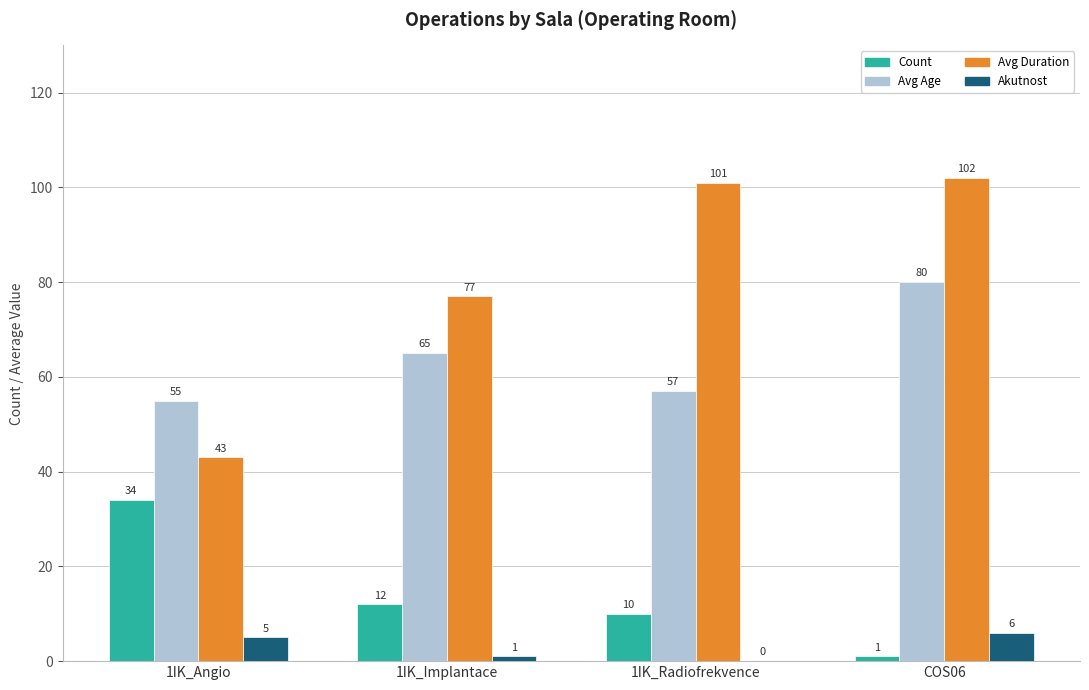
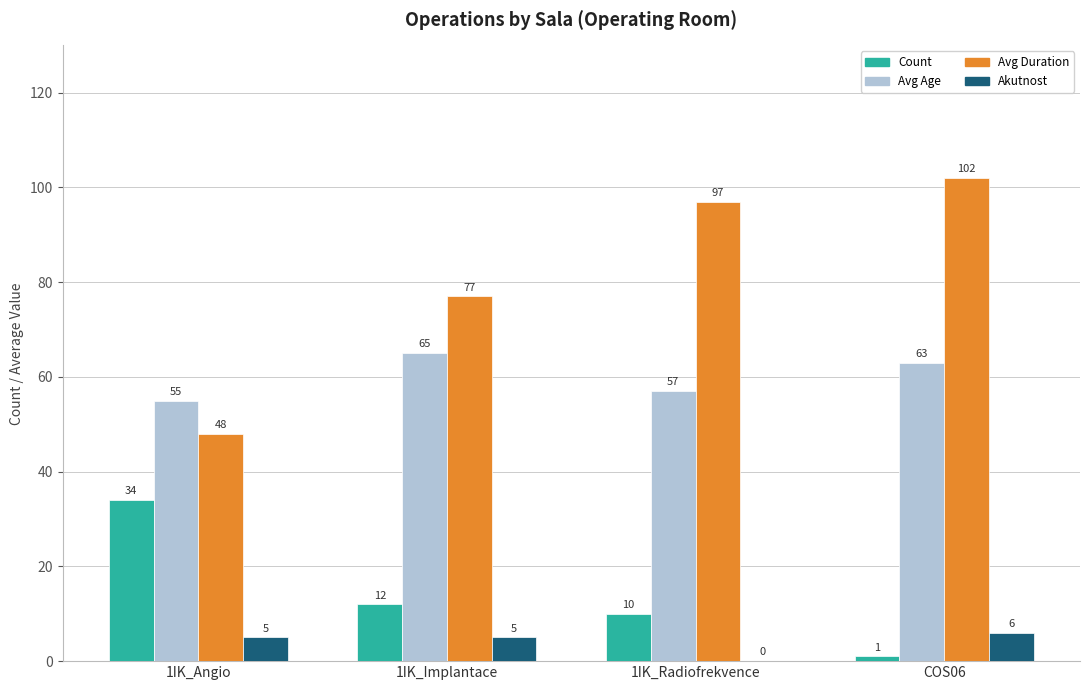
  {
    "Count": {
      "1IK_Angio": 34,
      "1IK_Implantace": 12,
      "1IK_Radiofrekvence": 10,
      "COS06": 1
    },
    "Avg Age": {
      "1IK_Angio": 55,
      "1IK_Implantace": 65,
      "1IK_Radiofrekvence": 57,
-     "COS06": 80
+     "COS06": 63
    },
    "Avg Duration": {
-     "1IK_Angio": 43,
+     "1IK_Angio": 48,
      "1IK_Implantace": 77,
-     "1IK_Radiofrekvence": 101,
+     "1IK_Radiofrekvence": 97,
      "COS06": 102
    },
    "Akutnost": {
      "1IK_Angio": 5,
-     "1IK_Implantace": 1,
+     "1IK_Implantace": 5,
      "1IK_Radiofrekvence": 0,
      "COS06": 6
    }
  }
